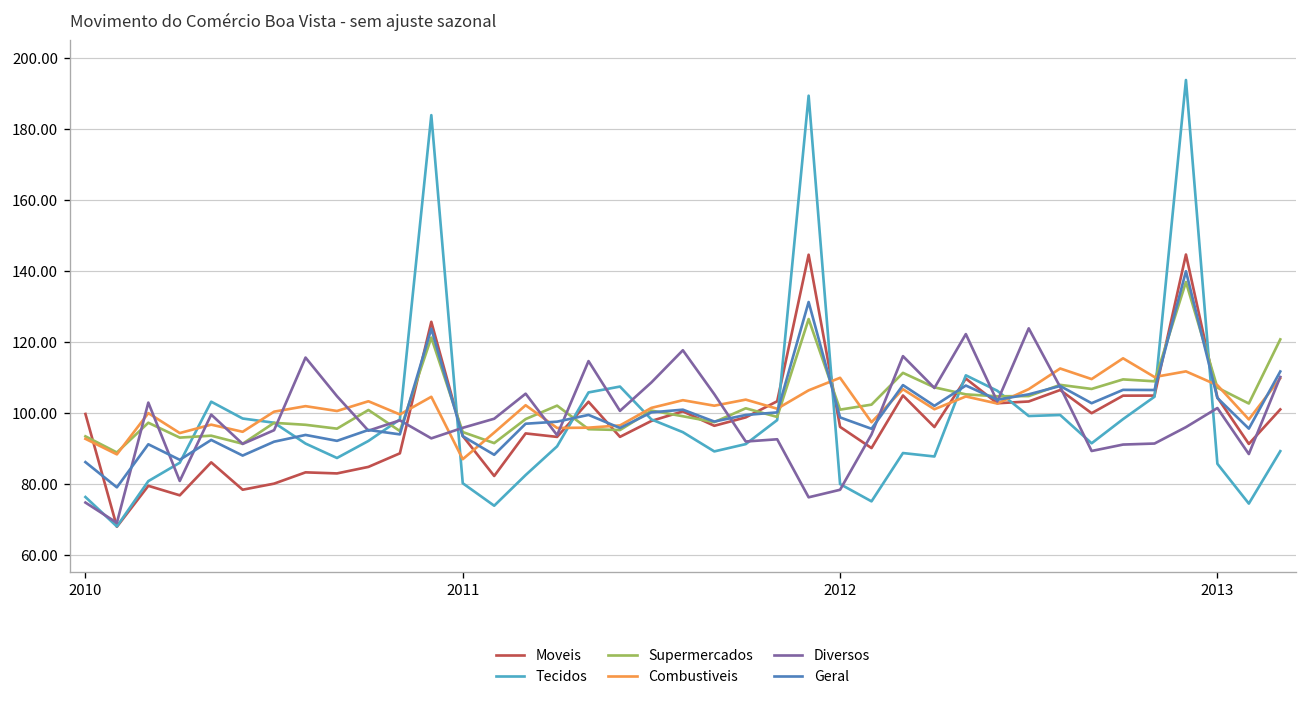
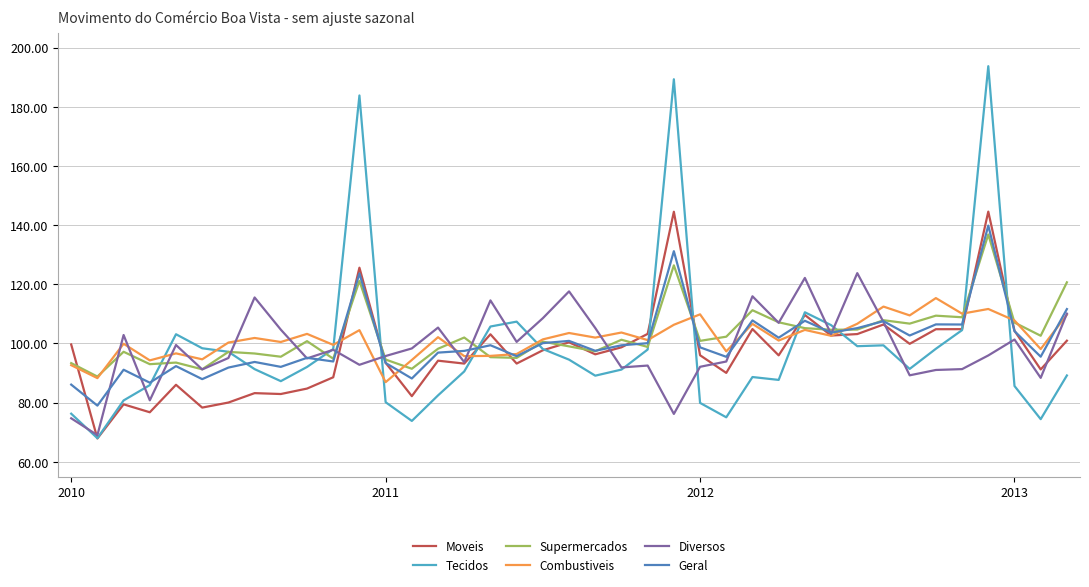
  {
    "Moveis": {
      "2010": 100,
      "2012": 96
    },
    "Supermercados": {
      "2011": 95,
      "2012": 101
    },
    "Combustiveis": {
      "2011": 87,
      "2012": 110
    },
    "Diversos": {
      "2010": 75,
      "2011": 96,
-     "2012": 78,
+     "2012": 92,
      "2013": 101
    }
  }
